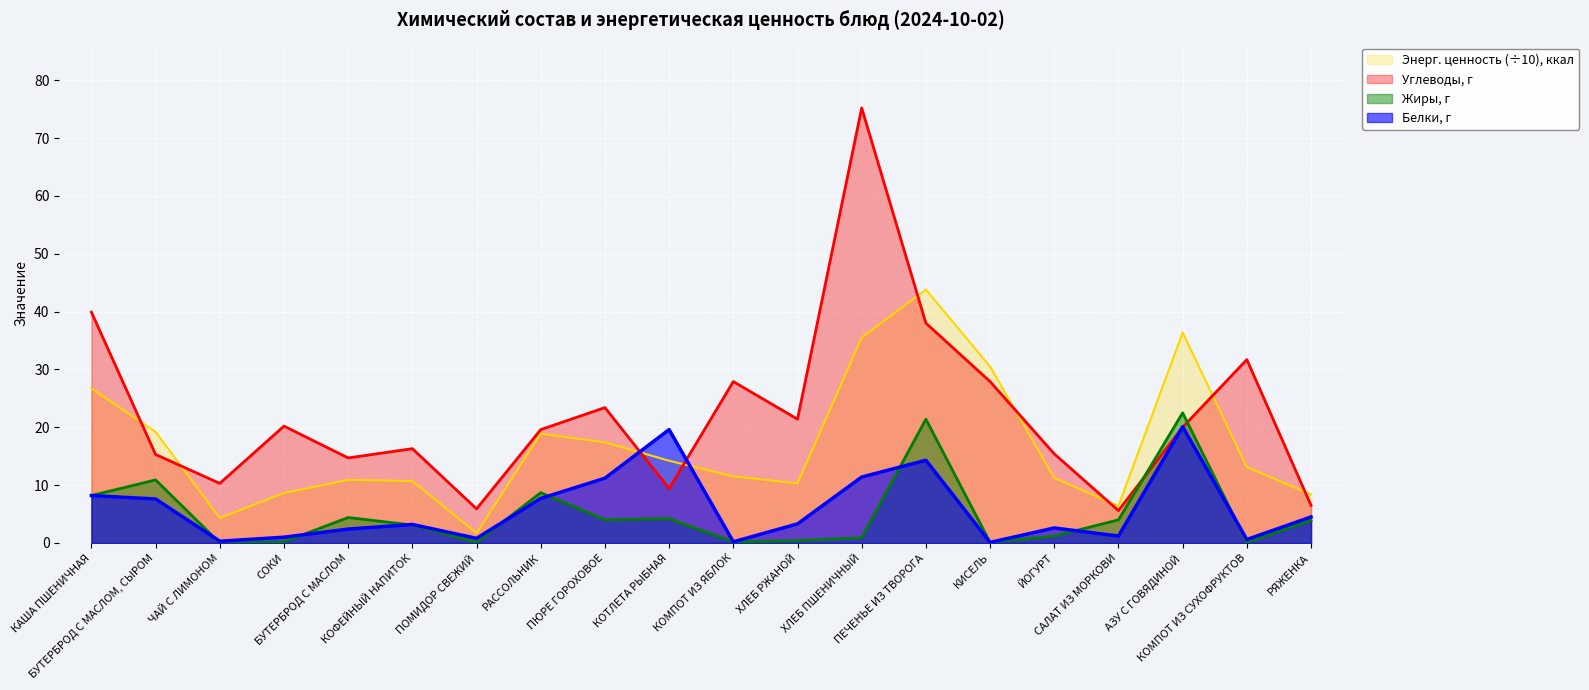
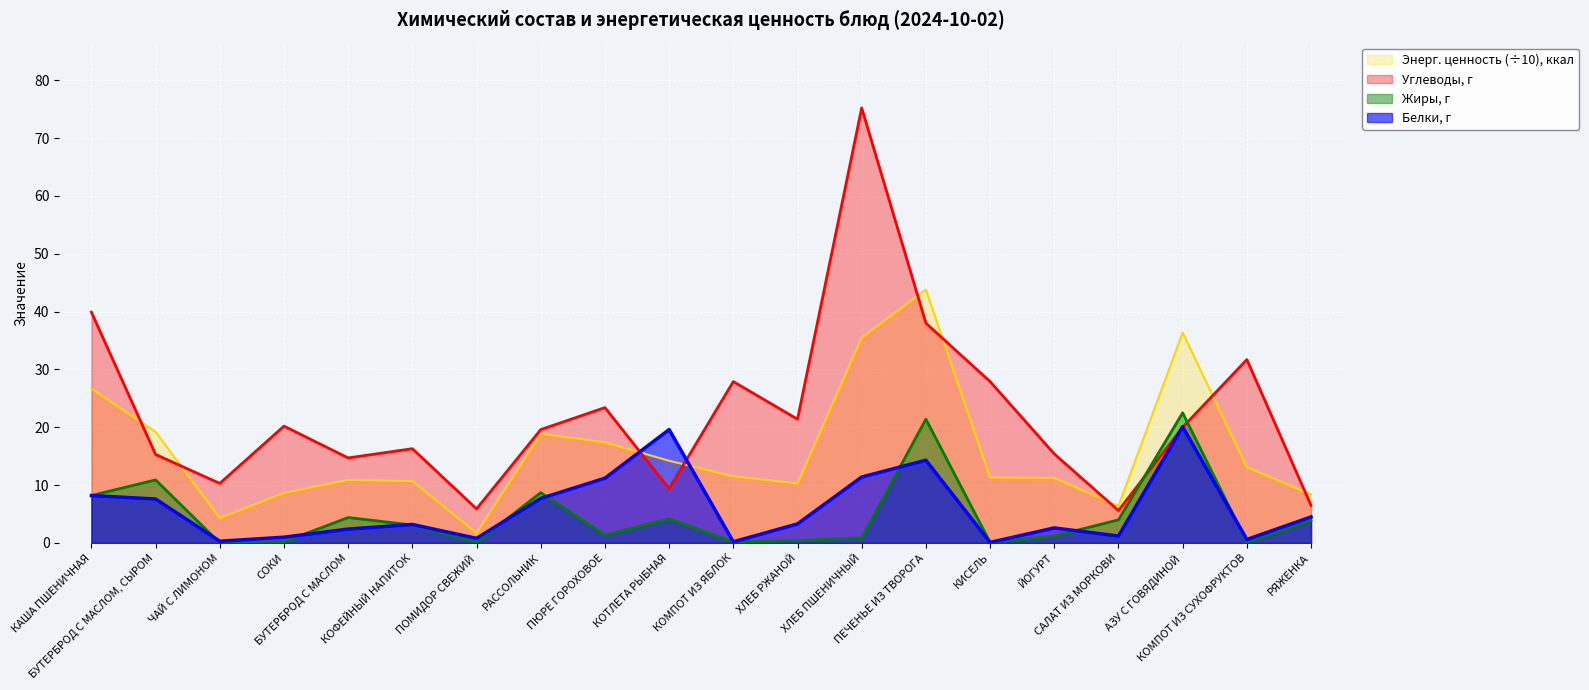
  {
    "Энерг. ценность (÷10), ккал": {
      "КАША ПШЕНИЧНАЯ": 27,
      "БУТЕРБРОД С МАСЛОМ, СЫРОМ": 19,
      "ЧАЙ С ЛИМОНОМ": 4,
      "СОКИ": 9,
      "БУТЕРБРОД С МАСЛОМ": 11,
      "КОФЕЙНЫЙ НАПИТОК": 11,
      "ПОМИДОР СВЕЖИЙ": 2,
      "РАССОЛЬНИК": 19,
      "ПЮРЕ ГОРОХОВОЕ": 17,
      "КОТЛЕТА РЫБНАЯ": 14,
      "КОМПОТ ИЗ ЯБЛОК": 12,
      "ХЛЕБ РЖАНОЙ": 10,
      "ХЛЕБ ПШЕНИЧНЫЙ": 36,
      "ПЕЧЕНЬЕ ИЗ ТВОРОГА": 44,
-     "КИСЕЛЬ": 31,
+     "КИСЕЛЬ": 11,
      "ЙОГУРТ": 11,
      "САЛАТ ИЗ МОРКОВИ": 6,
      "АЗУ С ГОВЯДИНОЙ": 36,
      "КОМПОТ ИЗ СУХОФРУКТОВ": 13,
      "РЯЖЕНКА": 8
    },
    "Углеводы, г": {
      "КАША ПШЕНИЧНАЯ": 40,
      "БУТЕРБРОД С МАСЛОМ, СЫРОМ": 15,
      "ЧАЙ С ЛИМОНОМ": 10,
      "СОКИ": 20,
      "БУТЕРБРОД С МАСЛОМ": 15,
      "КОФЕЙНЫЙ НАПИТОК": 16,
      "ПОМИДОР СВЕЖИЙ": 6,
      "РАССОЛЬНИК": 20,
      "ПЮРЕ ГОРОХОВОЕ": 23,
      "КОТЛЕТА РЫБНАЯ": 9,
      "КОМПОТ ИЗ ЯБЛОК": 28,
      "ХЛЕБ РЖАНОЙ": 21,
      "ХЛЕБ ПШЕНИЧНЫЙ": 75,
      "ПЕЧЕНЬЕ ИЗ ТВОРОГА": 38,
      "КИСЕЛЬ": 28,
      "ЙОГУРТ": 15,
      "САЛАТ ИЗ МОРКОВИ": 6,
      "КОМПОТ ИЗ СУХОФРУКТОВ": 32,
      "РЯЖЕНКА": 7
    },
    "Жиры, г": {
      "БУТЕРБРОД С МАСЛОМ, СЫРОМ": 11,
      "СОКИ": 0,
      "БУТЕРБРОД С МАСЛОМ": 4,
      "ПОМИДОР СВЕЖИЙ": 0,
      "РАССОЛЬНИК": 9,
-     "ПЮРЕ ГОРОХОВОЕ": 4,
+     "ПЮРЕ ГОРОХОВОЕ": 1,
      "КОТЛЕТА РЫБНАЯ": 4,
      "ХЛЕБ РЖАНОЙ": 0,
      "ХЛЕБ ПШЕНИЧНЫЙ": 1,
      "ПЕЧЕНЬЕ ИЗ ТВОРОГА": 21,
      "ЙОГУРТ": 1,
      "САЛАТ ИЗ МОРКОВИ": 4,
      "АЗУ С ГОВЯДИНОЙ": 23,
      "КОМПОТ ИЗ СУХОФРУКТОВ": 0,
      "РЯЖЕНКА": 4
    },
    "Белки, г": {
      "БУТЕРБРОД С МАСЛОМ, СЫРОМ": 8,
      "СОКИ": 1,
      "БУТЕРБРОД С МАСЛОМ": 2,
      "ПОМИДОР СВЕЖИЙ": 1,
      "РАССОЛЬНИК": 8,
      "ПЮРЕ ГОРОХОВОЕ": 11,
      "КОТЛЕТА РЫБНАЯ": 20,
      "ХЛЕБ РЖАНОЙ": 3,
      "ХЛЕБ ПШЕНИЧНЫЙ": 11,
      "ПЕЧЕНЬЕ ИЗ ТВОРОГА": 14,
      "ЙОГУРТ": 3,
      "САЛАТ ИЗ МОРКОВИ": 1,
      "КОМПОТ ИЗ СУХОФРУКТОВ": 1,
      "РЯЖЕНКА": 5
    }
  }
